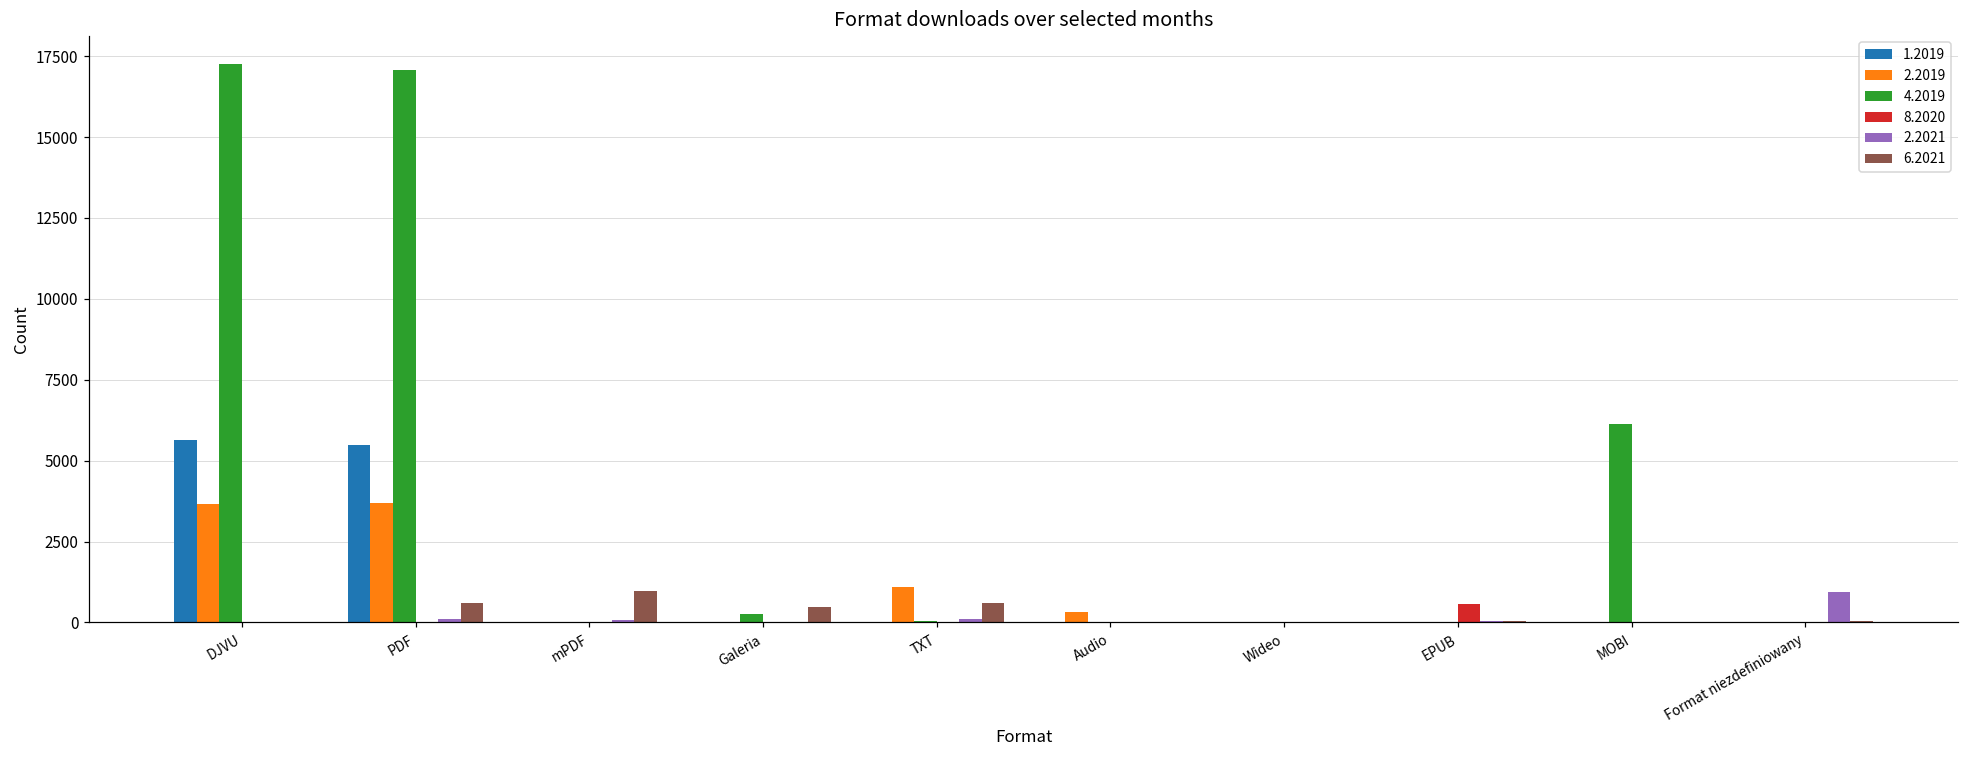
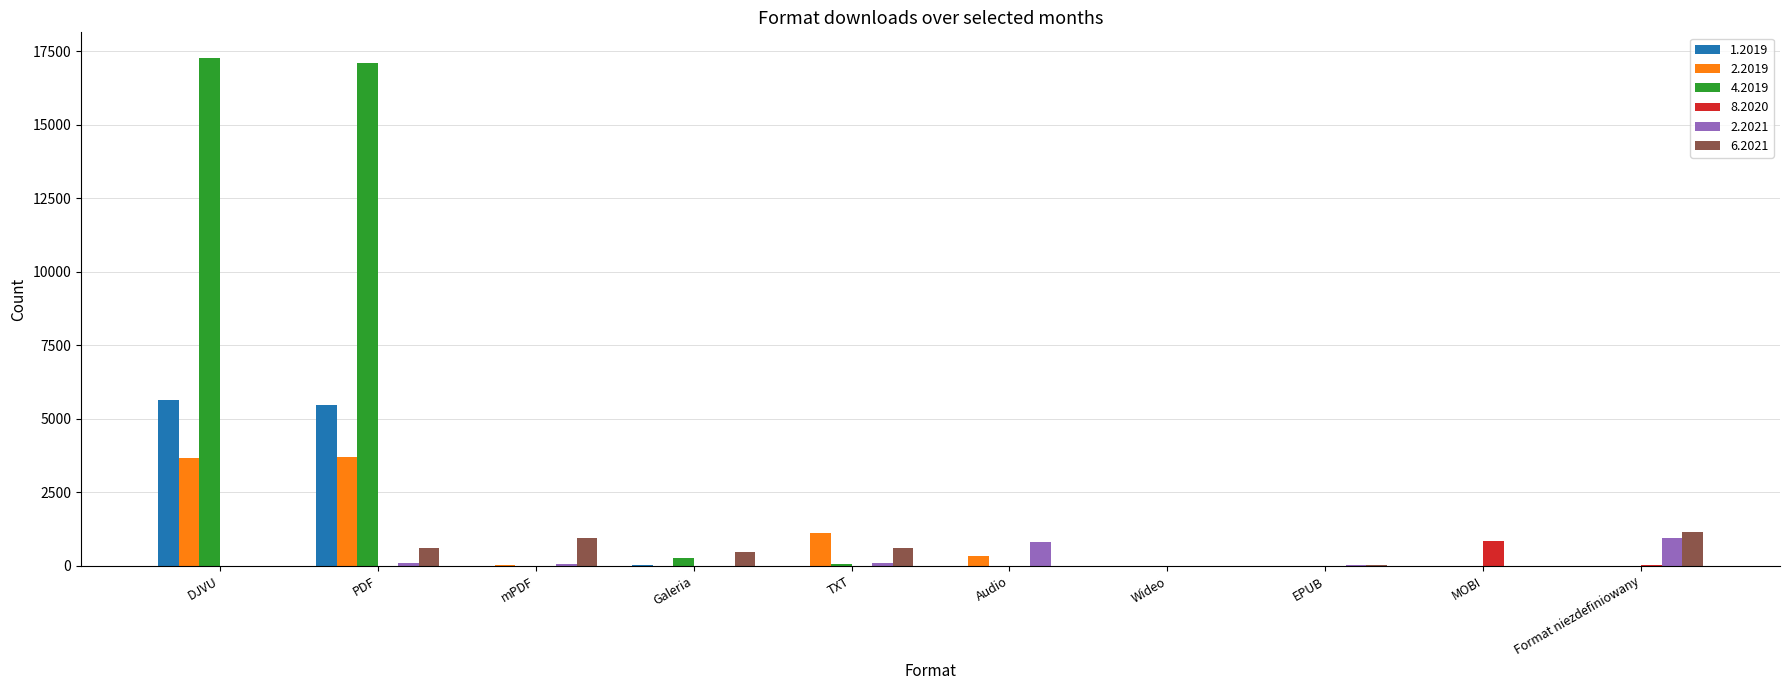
  {
    "1.2019": {
      "DJVU": 5600,
      "PDF": 5500,
      "TXT": 0,
      "Wideo": 0,
      "Format niezdefiniowany": 0
    },
    "2.2019": {
      "DJVU": 3700,
      "PDF": 3700,
      "TXT": 1100,
      "Audio": 300,
      "Wideo": 0,
      "Format niezdefiniowany": 0
    },
    "4.2019": {
      "DJVU": 17300,
      "PDF": 17100,
      "Galeria": 300,
      "Audio": 0,
      "Wideo": 0,
-     "MOBI": 6100,
+     "MOBI": 0,
      "Format niezdefiniowany": 0
    },
    "8.2020": {
      "DJVU": 0,
      "Galeria": 0,
      "Audio": 0,
      "Wideo": 0,
-     "EPUB": 600,
-     "MOBI": 0
+     "EPUB": 0,
+     "MOBI": 800
    },
    "2.2021": {
      "DJVU": 0,
      "PDF": 100,
      "TXT": 100,
-     "Audio": 0,
+     "Audio": 800,
      "Wideo": 0,
      "Format niezdefiniowany": 900
    },
    "6.2021": {
      "PDF": 600,
      "mPDF": 1000,
      "Galeria": 500,
      "TXT": 600,
      "Audio": 0,
      "Wideo": 0,
-     "Format niezdefiniowany": 0
+     "Format niezdefiniowany": 1100
    }
  }
